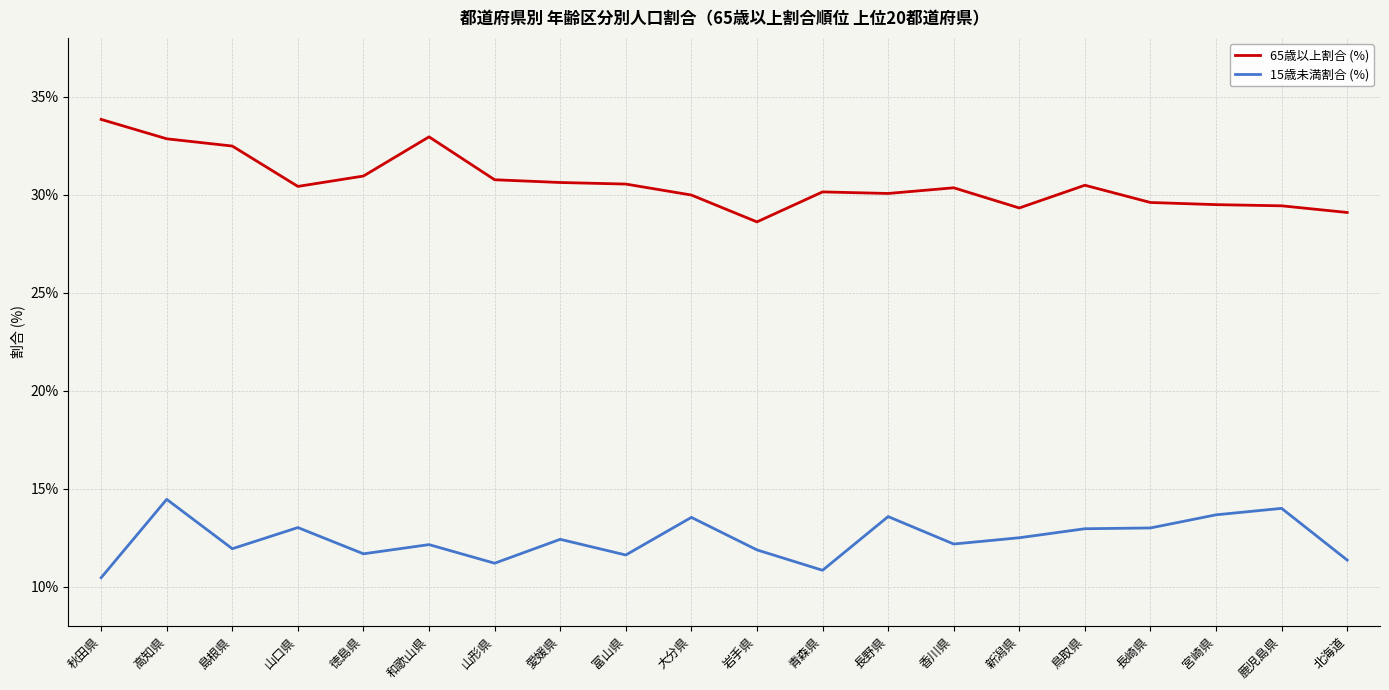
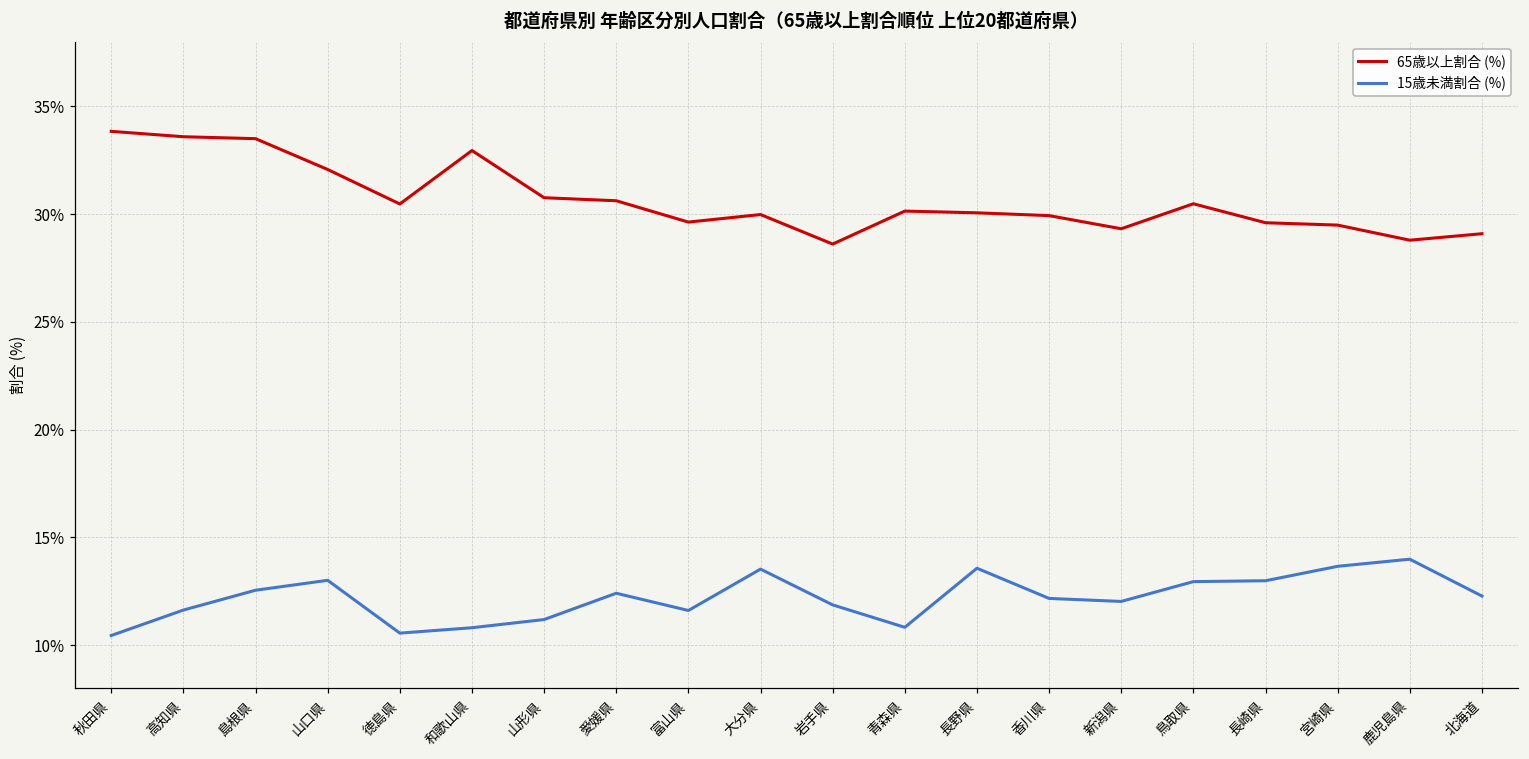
  {
    "65歳以上割合 (%)": {
      "秋田県": "33.8%",
-     "高知県": "32.9%",
-     "島根県": "32.5%",
-     "山口県": "30.4%",
-     "徳島県": "31.0%",
+     "高知県": "33.6%",
+     "島根県": "33.5%",
+     "山口県": "32.1%",
+     "徳島県": "30.5%",
      "和歌山県": "33.0%",
      "山形県": "30.8%",
      "愛媛県": "30.6%",
-     "富山県": "30.5%",
+     "富山県": "29.6%",
      "大分県": "30.0%",
      "岩手県": "28.6%",
      "青森県": "30.1%",
      "長野県": "30.1%",
-     "香川県": "30.4%",
+     "香川県": "29.9%",
      "新潟県": "29.3%",
      "鳥取県": "30.5%",
      "長崎県": "29.6%",
      "宮崎県": "29.5%",
-     "鹿児島県": "29.4%",
+     "鹿児島県": "28.8%",
      "北海道": "29.1%"
    },
    "15歳未満割合 (%)": {
      "秋田県": "10.5%",
-     "高知県": "14.5%",
-     "島根県": "11.9%",
+     "高知県": "11.6%",
+     "島根県": "12.6%",
      "山口県": "13.0%",
-     "徳島県": "11.7%",
-     "和歌山県": "12.1%",
+     "徳島県": "10.6%",
+     "和歌山県": "10.8%",
      "山形県": "11.2%",
      "愛媛県": "12.4%",
      "富山県": "11.6%",
      "大分県": "13.5%",
      "岩手県": "11.9%",
      "青森県": "10.8%",
      "長野県": "13.6%",
      "香川県": "12.2%",
-     "新潟県": "12.5%",
+     "新潟県": "12.0%",
      "鳥取県": "13.0%",
      "長崎県": "13.0%",
      "宮崎県": "13.7%",
      "鹿児島県": "14.0%",
-     "北海道": "11.4%"
+     "北海道": "12.3%"
    }
  }
